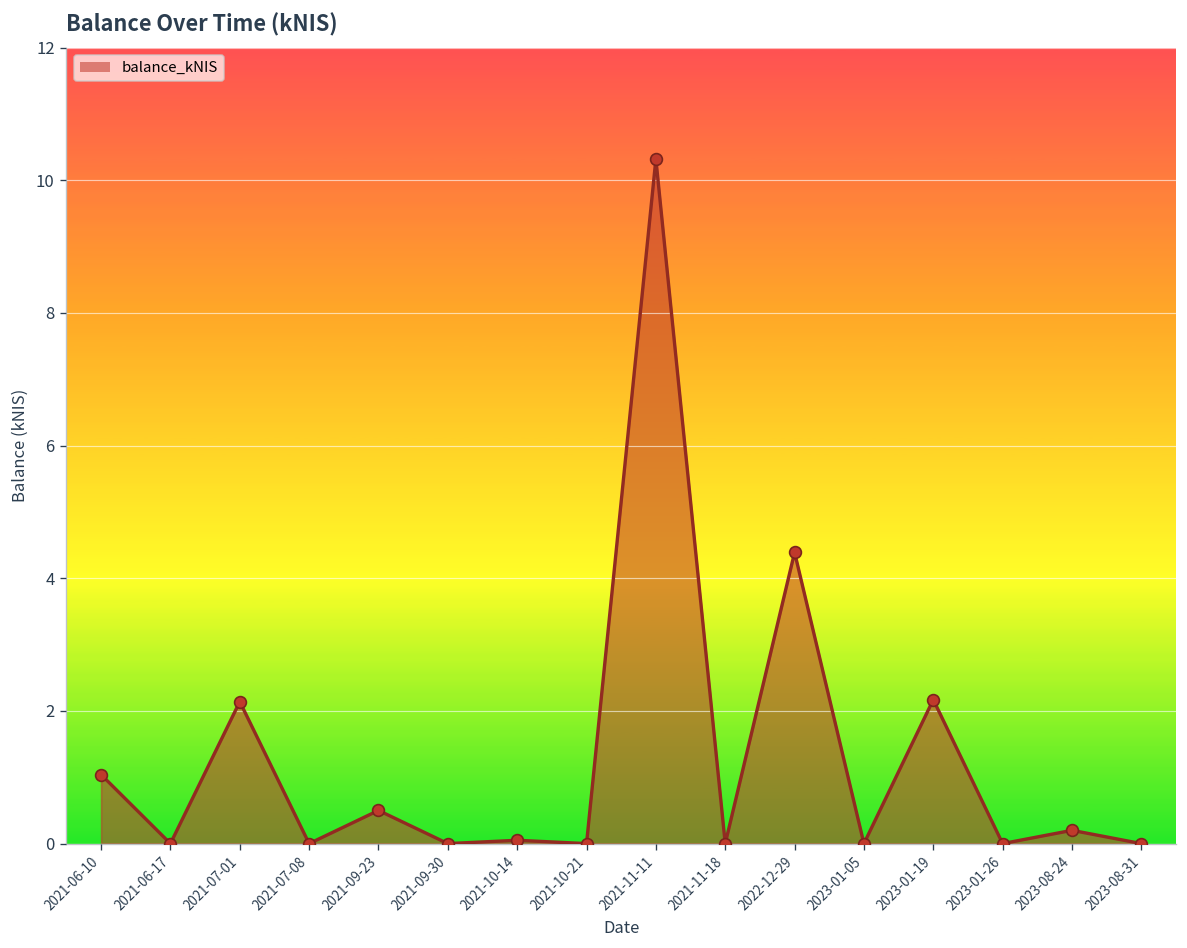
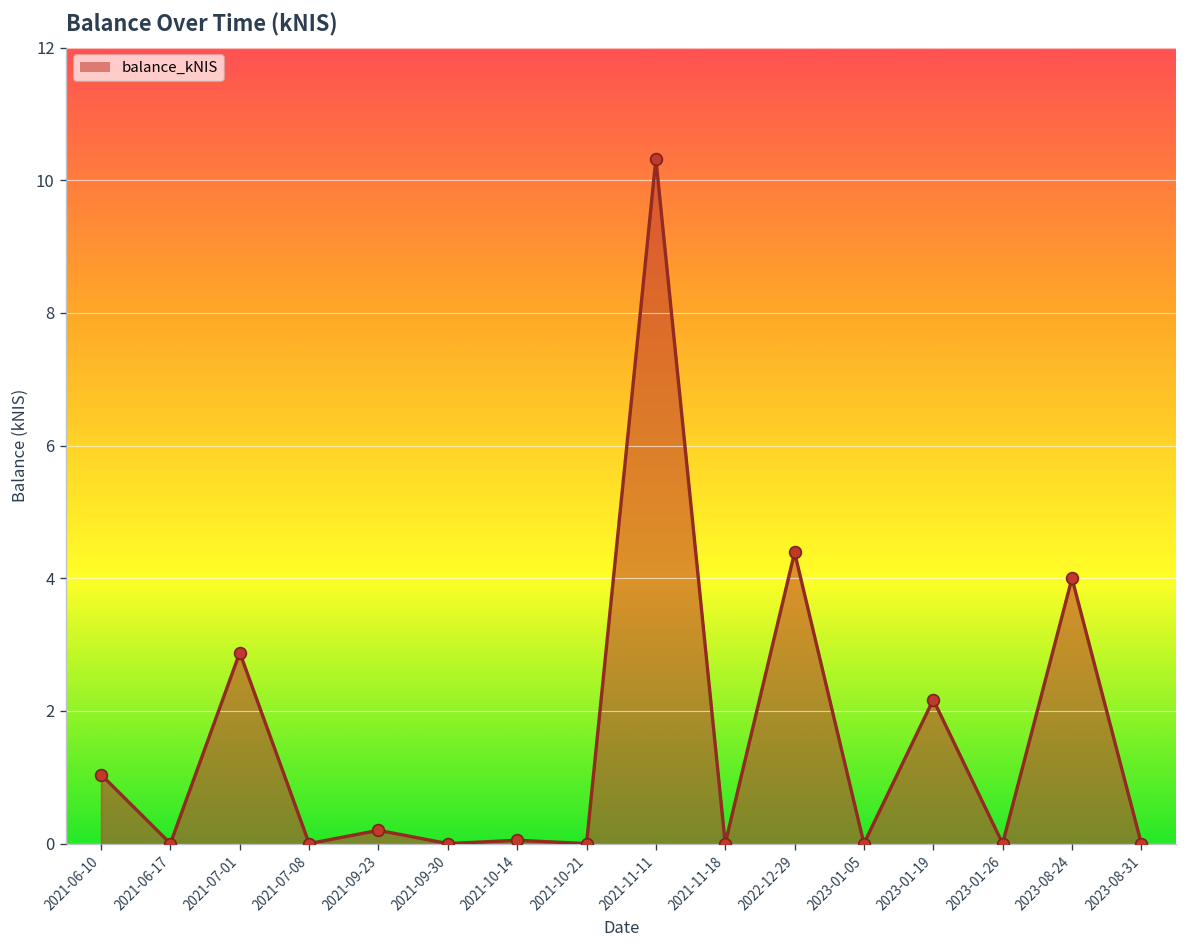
  {
    "2021-06-10": 1.0,
    "2021-06-17": 0.0,
-   "2021-07-01": 2.1,
+   "2021-07-01": 2.9,
    "2021-07-08": 0.0,
-   "2021-09-23": 0.5,
+   "2021-09-23": 0.2,
    "2021-09-30": 0.0,
    "2021-10-14": 0.1,
    "2021-10-21": 0.0,
    "2021-11-11": 10.3,
    "2021-11-18": 0.0,
    "2022-12-29": 4.4,
    "2023-01-05": 0.0,
    "2023-01-19": 2.2,
    "2023-01-26": 0.0,
-   "2023-08-24": 0.2,
+   "2023-08-24": 4.0,
    "2023-08-31": 0.0
  }
